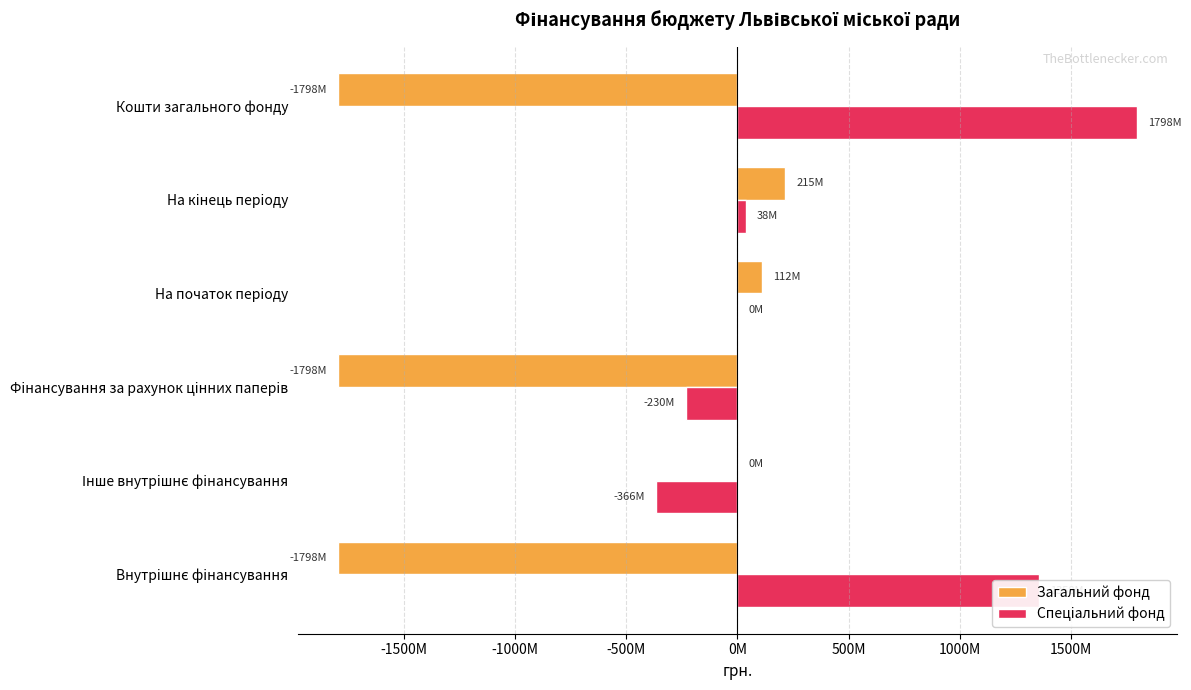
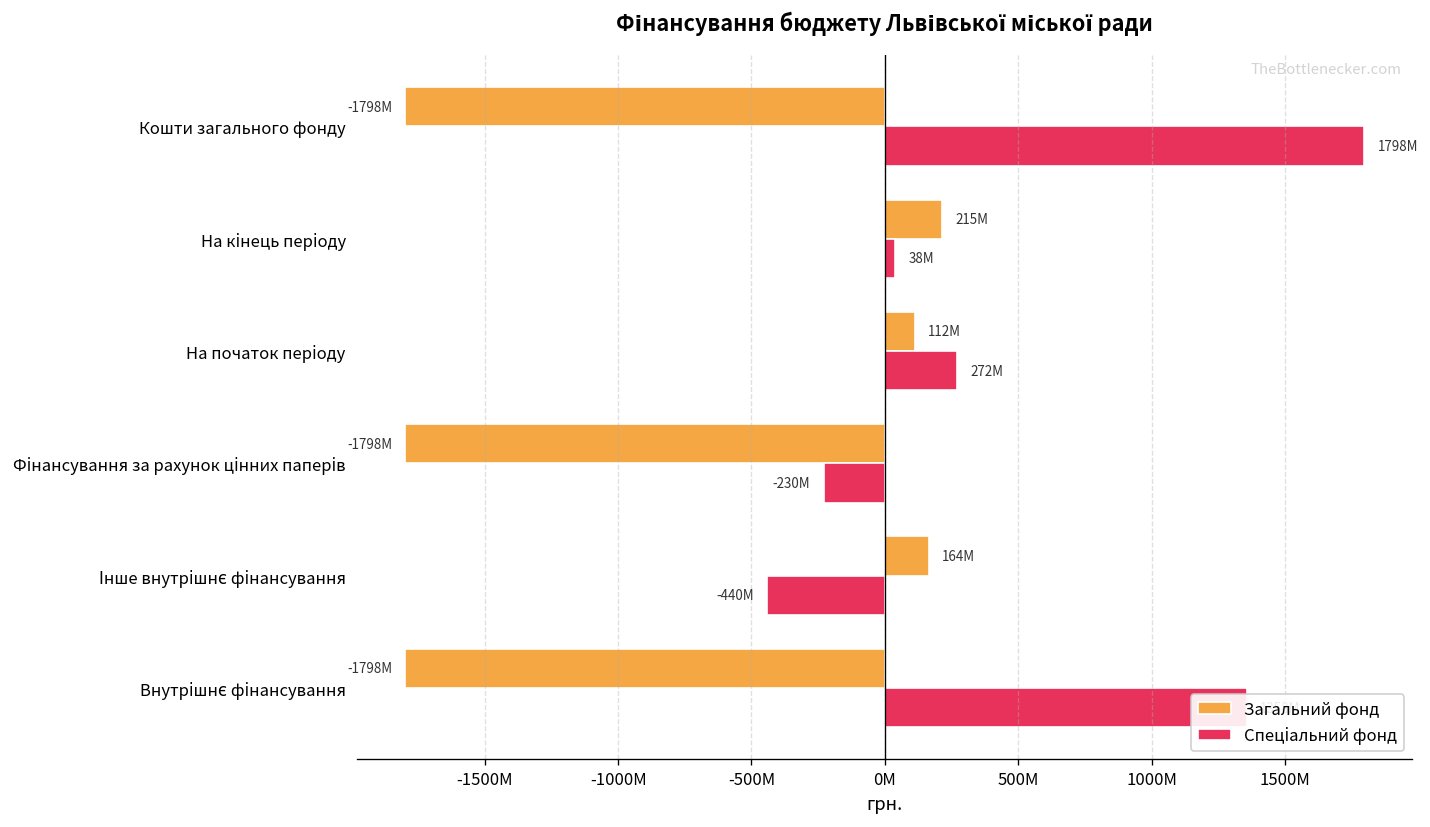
  {
    "Загальний фонд": {
      "Кошти загального фонду": "-1798M",
      "На кінець періоду": "215M",
      "На початок періоду": "112M",
      "Фінансування за рахунок цінних паперів": "-1798M",
-     "Інше внутрішнє фінансування": "0M",
+     "Інше внутрішнє фінансування": "164M",
      "Внутрішнє фінансування": "-1798M"
    },
    "Спеціальний фонд": {
      "Кошти загального фонду": "1798M",
      "На кінець періоду": "38M",
-     "На початок періоду": "0M",
+     "На початок періоду": "272M",
      "Фінансування за рахунок цінних паперів": "-230M",
-     "Інше внутрішнє фінансування": "-366M"
+     "Інше внутрішнє фінансування": "-440M"
    }
  }
